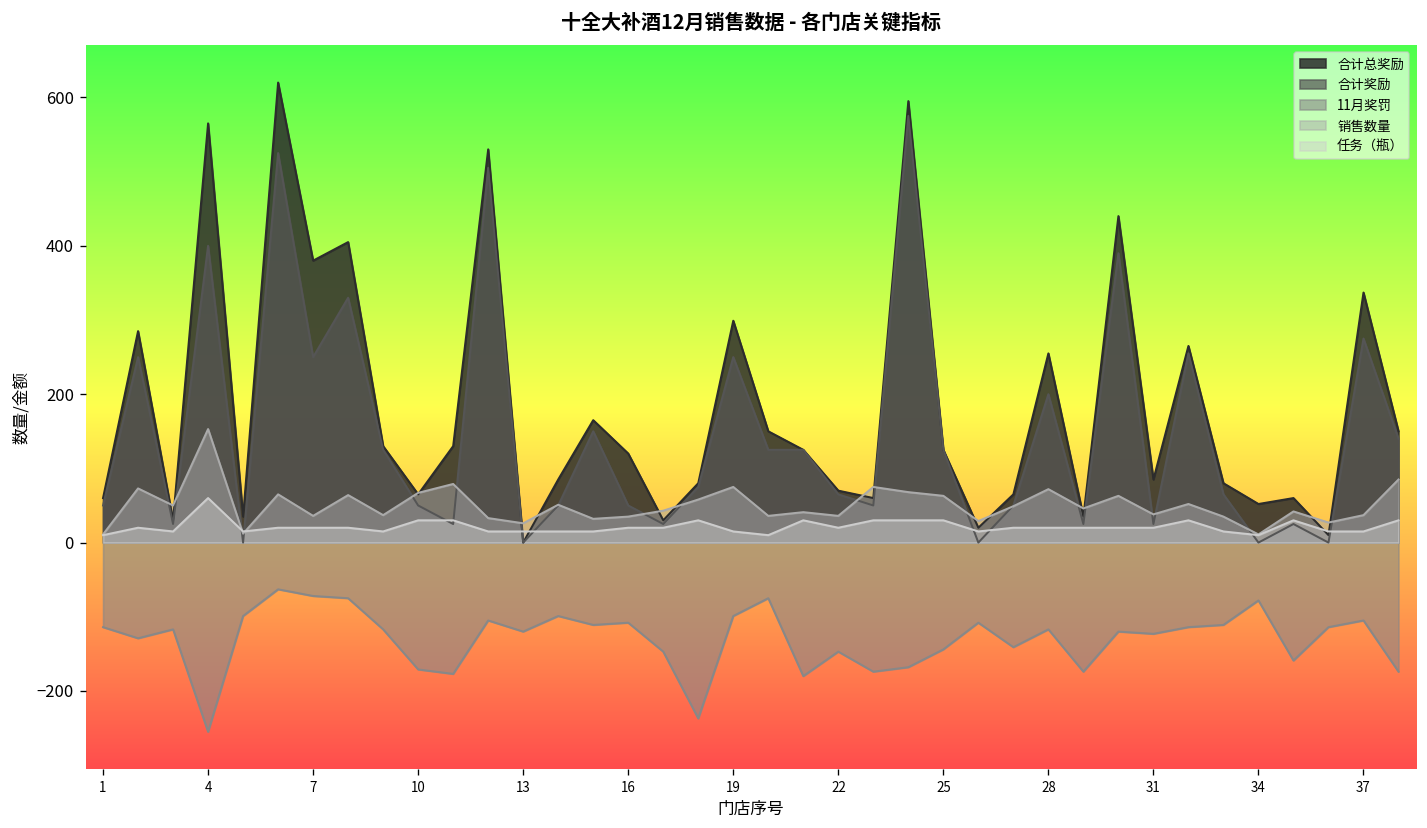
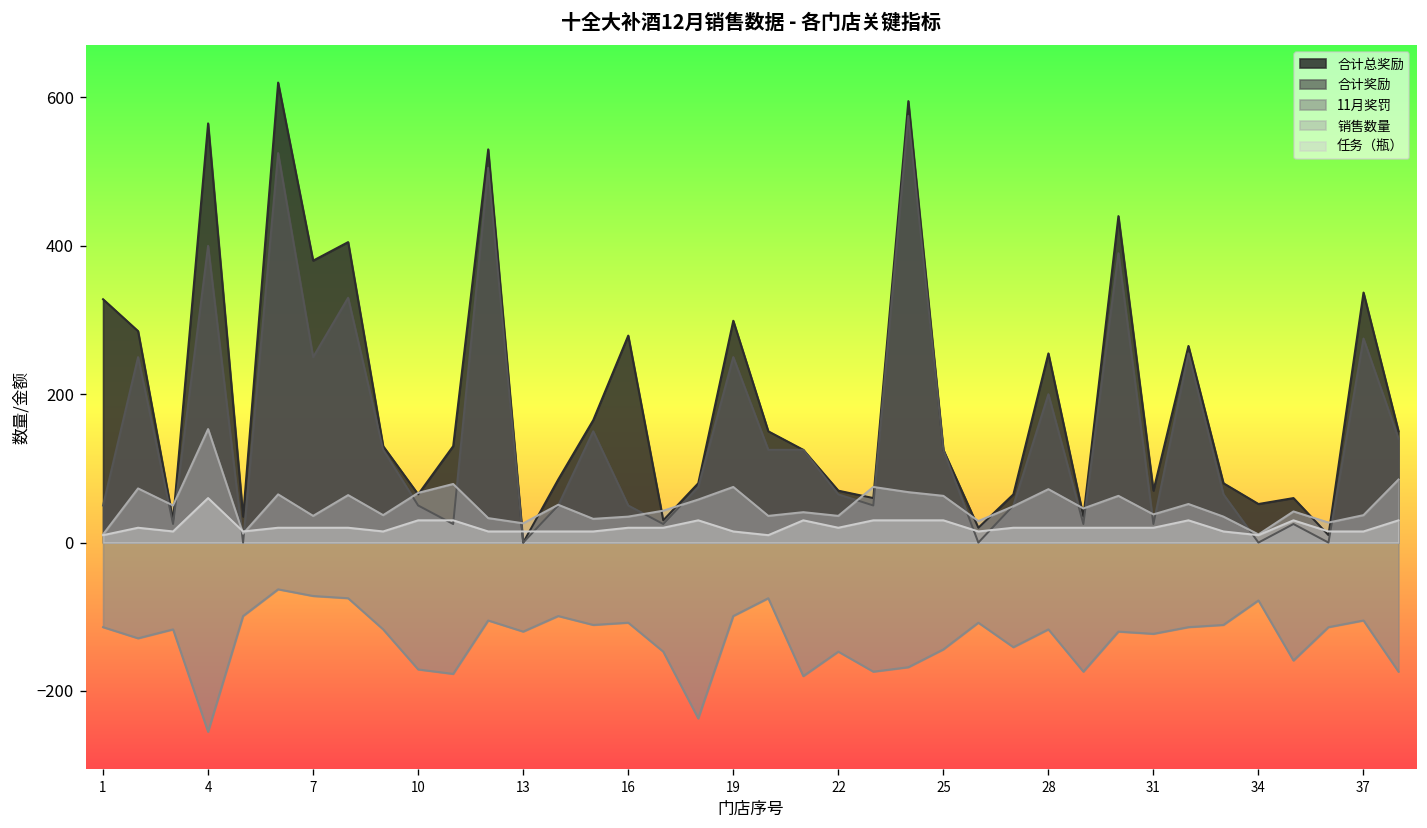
  {
    "合计总奖励": {
-     "1": 60,
+     "1": 330,
      "4": 570,
      "7": 380,
-     "16": 120,
+     "16": 280,
      "19": 300,
      "22": 70,
      "28": 260,
-     "31": 90,
+     "31": 70,
      "34": 50,
      "37": 340
    }
  }
